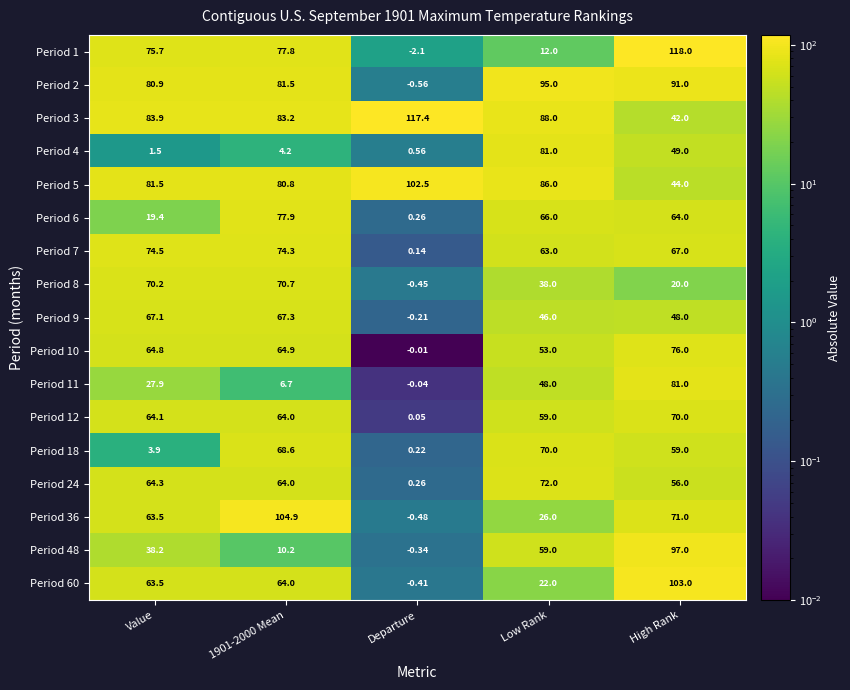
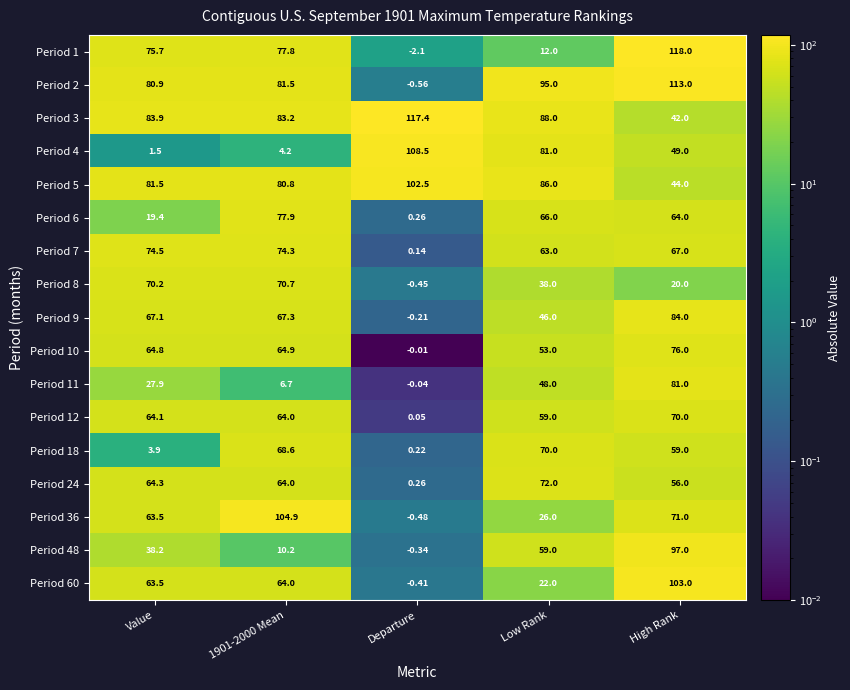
  {
    "Period 1": {
      "Value": 75.7,
      "1901-2000 Mean": 77.8,
      "Departure": -2.1,
      "Low Rank": 12.0,
      "High Rank": 118.0
    },
    "Period 2": {
      "Value": 80.9,
      "1901-2000 Mean": 81.5,
      "Departure": -0.56,
      "Low Rank": 95.0,
-     "High Rank": 91.0
+     "High Rank": 113.0
    },
    "Period 3": {
      "Value": 83.9,
      "1901-2000 Mean": 83.2,
      "Departure": 117.4,
      "Low Rank": 88.0,
      "High Rank": 42.0
    },
    "Period 4": {
      "Value": 1.5,
      "1901-2000 Mean": 4.2,
-     "Departure": 0.56,
+     "Departure": 108.5,
      "Low Rank": 81.0,
      "High Rank": 49.0
    },
    "Period 5": {
      "Value": 81.5,
      "1901-2000 Mean": 80.8,
      "Departure": 102.5,
      "Low Rank": 86.0,
      "High Rank": 44.0
    },
    "Period 6": {
      "Value": 19.4,
      "1901-2000 Mean": 77.9,
      "Departure": 0.26,
      "Low Rank": 66.0,
      "High Rank": 64.0
    },
    "Period 7": {
      "Value": 74.5,
      "1901-2000 Mean": 74.3,
      "Departure": 0.14,
      "Low Rank": 63.0,
      "High Rank": 67.0
    },
    "Period 8": {
      "Value": 70.2,
      "1901-2000 Mean": 70.7,
      "Departure": -0.45,
      "Low Rank": 38.0,
      "High Rank": 20.0
    },
    "Period 9": {
      "Value": 67.1,
      "1901-2000 Mean": 67.3,
      "Departure": -0.21,
      "Low Rank": 46.0,
-     "High Rank": 48.0
+     "High Rank": 84.0
    },
    "Period 10": {
      "Value": 64.8,
      "1901-2000 Mean": 64.9,
      "Departure": -0.01,
      "Low Rank": 53.0,
      "High Rank": 76.0
    },
    "Period 11": {
      "Value": 27.9,
      "1901-2000 Mean": 6.7,
      "Departure": -0.04,
      "Low Rank": 48.0,
      "High Rank": 81.0
    },
    "Period 12": {
      "Value": 64.1,
      "1901-2000 Mean": 64.0,
      "Departure": 0.05,
      "Low Rank": 59.0,
      "High Rank": 70.0
    },
    "Period 18": {
      "Value": 3.9,
      "1901-2000 Mean": 68.6,
      "Departure": 0.22,
      "Low Rank": 70.0,
      "High Rank": 59.0
    },
    "Period 24": {
      "Value": 64.3,
      "1901-2000 Mean": 64.0,
      "Departure": 0.26,
      "Low Rank": 72.0,
      "High Rank": 56.0
    },
    "Period 36": {
      "Value": 63.5,
      "1901-2000 Mean": 104.9,
      "Departure": -0.48,
      "Low Rank": 26.0,
      "High Rank": 71.0
    },
    "Period 48": {
      "Value": 38.2,
      "1901-2000 Mean": 10.2,
      "Departure": -0.34,
      "Low Rank": 59.0,
      "High Rank": 97.0
    },
    "Period 60": {
      "Value": 63.5,
      "1901-2000 Mean": 64.0,
      "Departure": -0.41,
      "Low Rank": 22.0,
      "High Rank": 103.0
    }
  }
